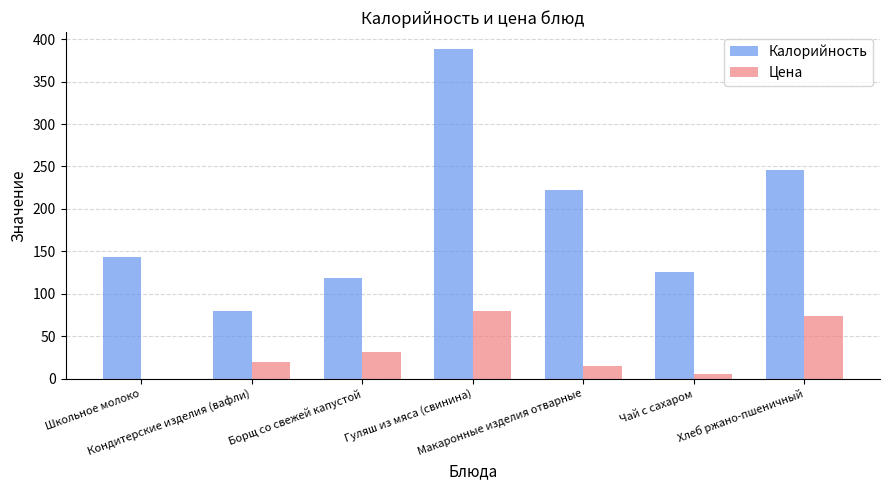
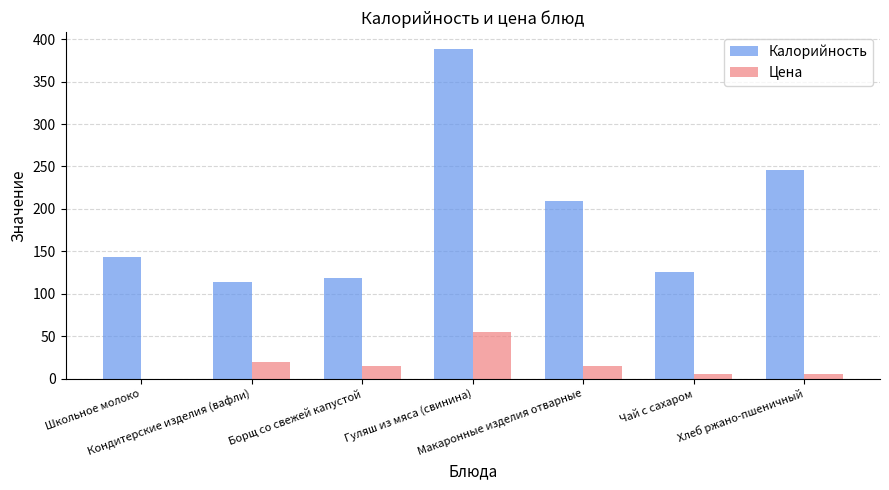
  {
    "Калорийность": {
      "Школьное молоко": 140,
-     "Кондитерские изделия (вафли)": 80,
+     "Кондитерские изделия (вафли)": 110,
      "Борщ со свежей капустой": 120,
      "Гуляш из мяса (свинина)": 390,
-     "Макаронные изделия отварные": 220,
+     "Макаронные изделия отварные": 210,
      "Чай с сахаром": 130,
      "Хлеб ржано-пшеничный": 250
    },
    "Цена": {
      "Школьное молоко": 0,
      "Кондитерские изделия (вафли)": 20,
-     "Борщ со свежей капустой": 30,
-     "Гуляш из мяса (свинина)": 80,
+     "Борщ со свежей капустой": 20,
+     "Гуляш из мяса (свинина)": 60,
      "Макаронные изделия отварные": 20,
      "Чай с сахаром": 10,
-     "Хлеб ржано-пшеничный": 70
+     "Хлеб ржано-пшеничный": 10
    }
  }
